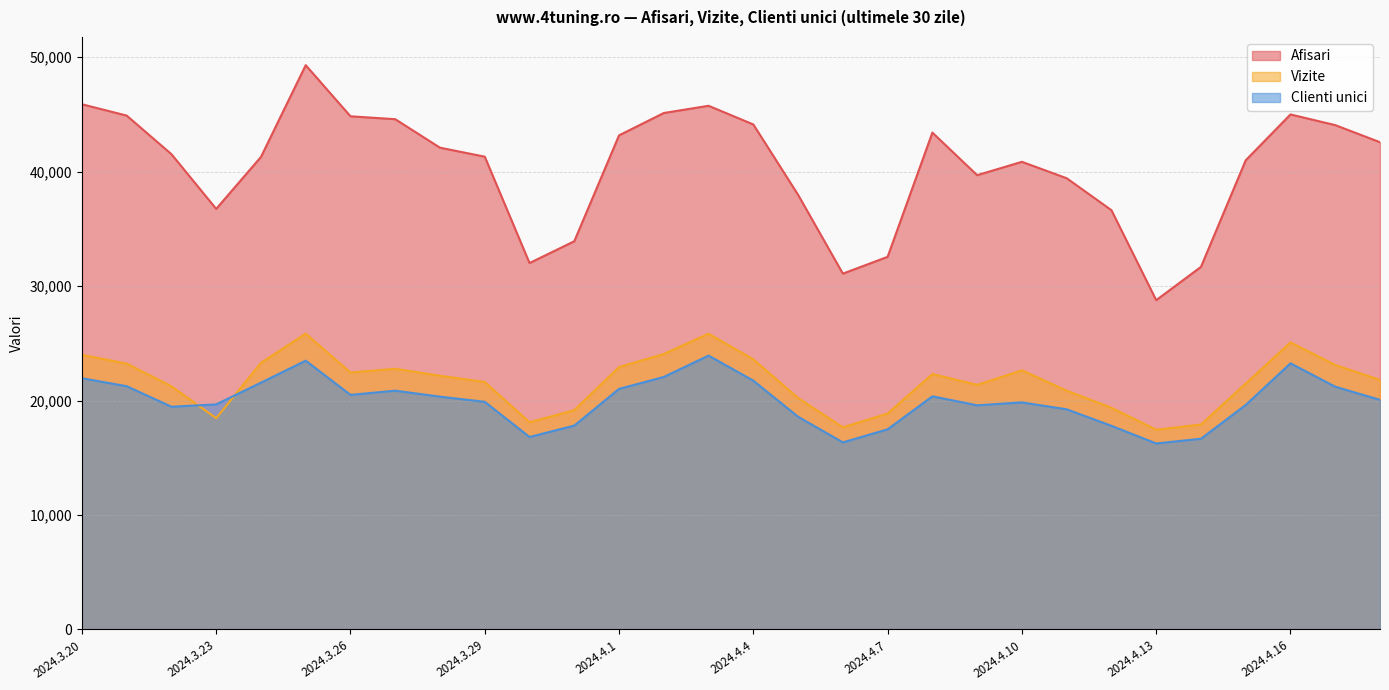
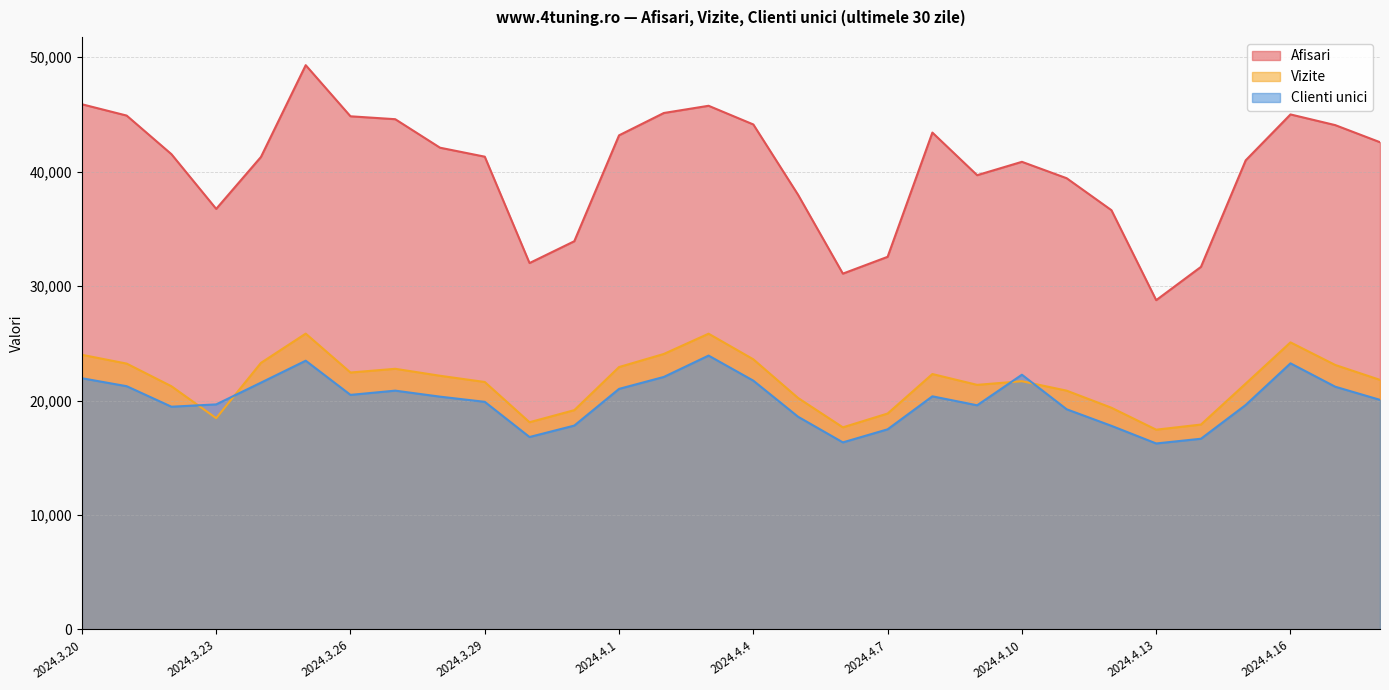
  {
    "Afisari": {
      "2024.3.20": "45,900",
      "2024.3.23": "36,800",
      "2024.3.26": "44,800",
      "2024.3.29": "41,300",
      "2024.4.1": "43,200",
      "2024.4.4": "44,100",
      "2024.4.7": "32,600",
      "2024.4.10": "40,900",
      "2024.4.13": "28,800",
      "2024.4.16": "45,000"
    },
    "Vizite": {
      "2024.3.20": "24,000",
      "2024.3.23": "18,500",
      "2024.3.26": "22,500",
      "2024.3.29": "21,600",
      "2024.4.1": "22,900",
      "2024.4.4": "23,600",
      "2024.4.7": "18,900",
-     "2024.4.10": "22,600",
+     "2024.4.10": "21,700",
      "2024.4.13": "17,500",
      "2024.4.16": "25,100"
    },
    "Clienti unici": {
      "2024.3.20": "22,000",
      "2024.3.23": "19,700",
      "2024.3.26": "20,500",
      "2024.3.29": "19,900",
      "2024.4.1": "21,000",
      "2024.4.4": "21,700",
      "2024.4.7": "17,500",
-     "2024.4.10": "19,800",
+     "2024.4.10": "22,300",
      "2024.4.13": "16,300",
      "2024.4.16": "23,300"
    }
  }
